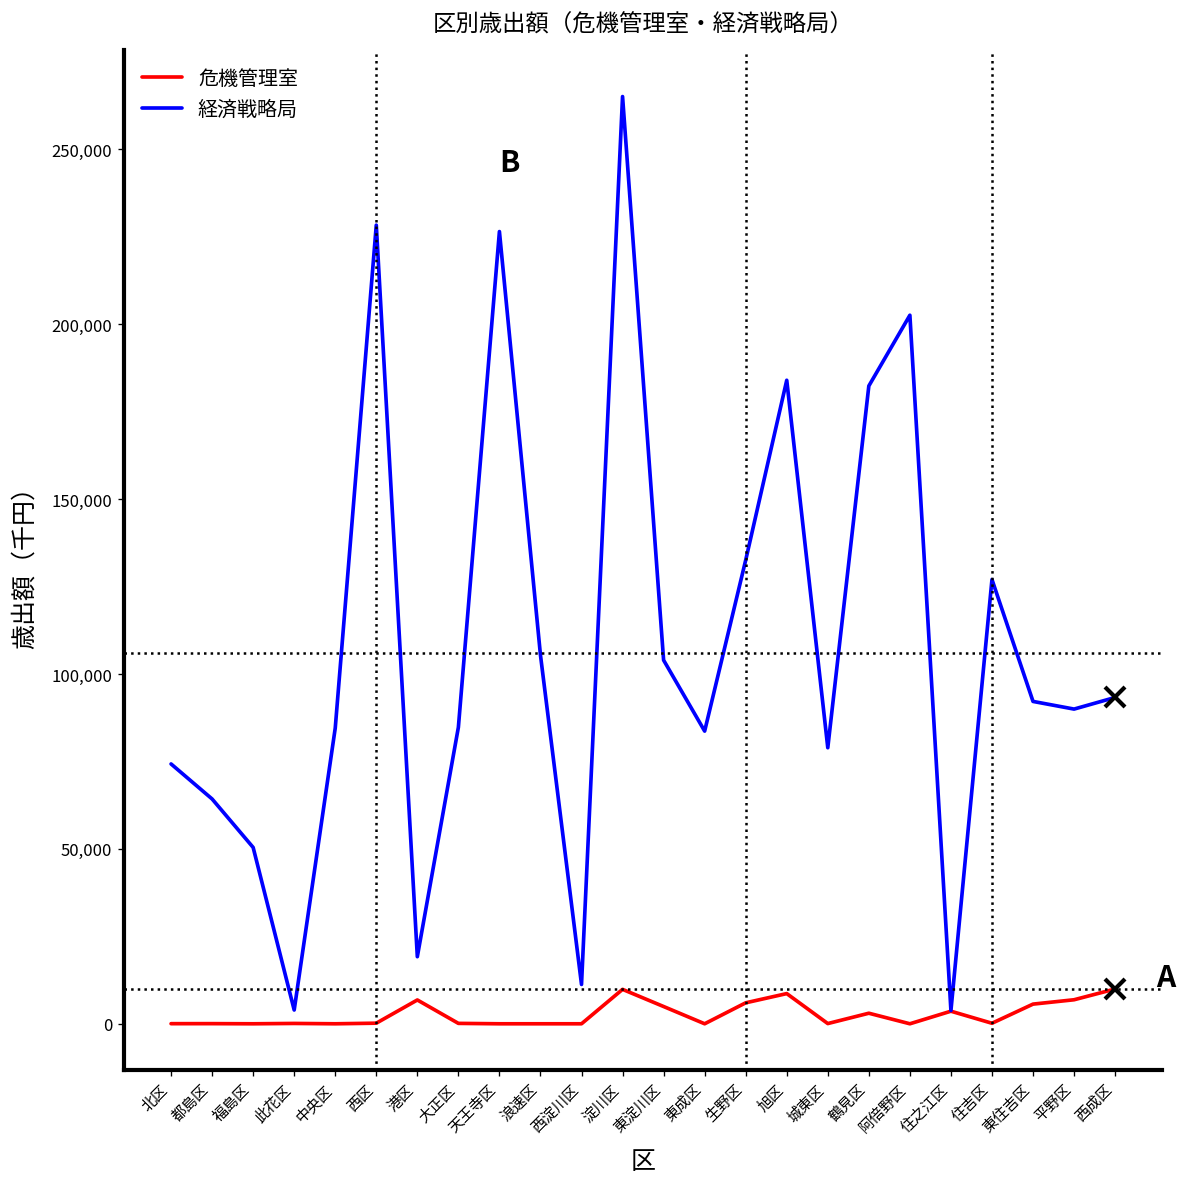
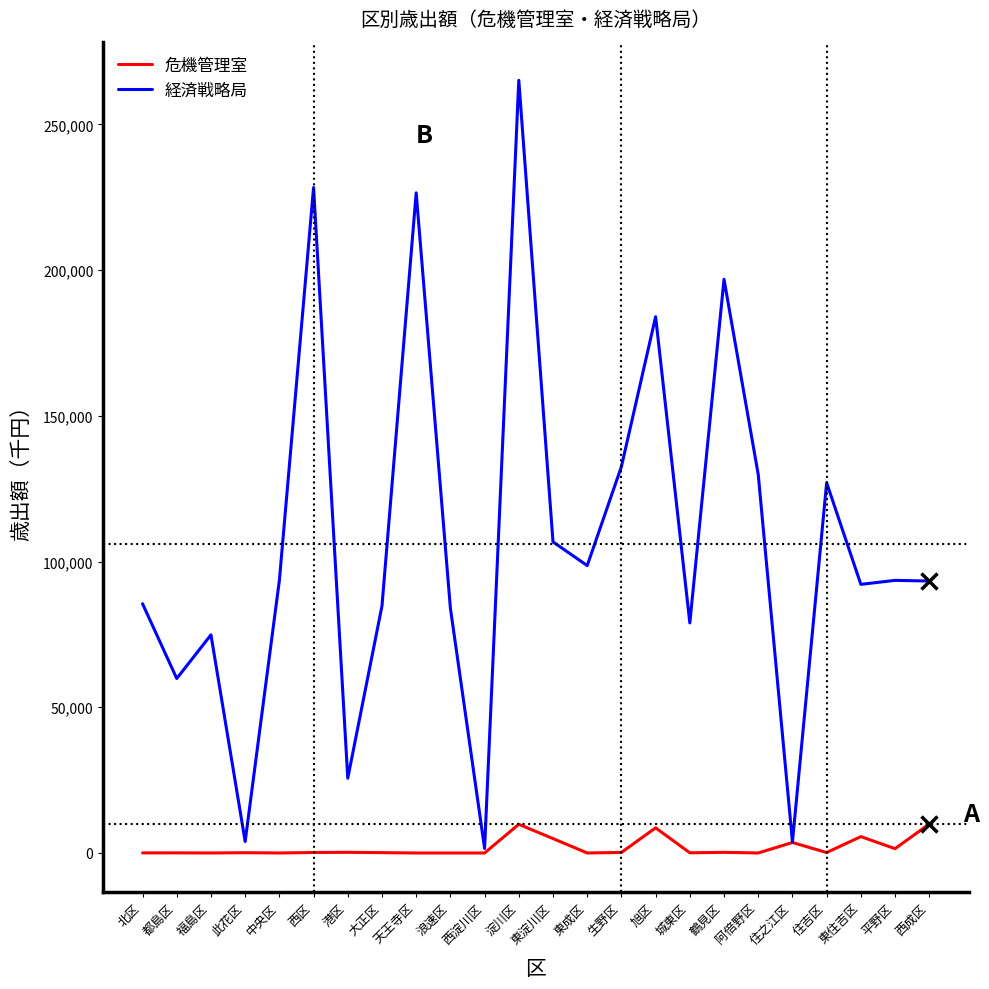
  {
    "危機管理室": {
      "北区": "0",
      "都島区": "0",
      "福島区": "0",
      "此花区": "0",
      "中央区": "0",
      "西区": "0",
-     "港区": "7,000",
+     "港区": "0",
      "大正区": "0",
      "天王寺区": "0",
      "浪速区": "0",
      "西淀川区": "0",
      "淀川区": "10,000",
      "東淀川区": "5,000",
      "東成区": "0",
-     "生野区": "6,000",
+     "生野区": "0",
      "旭区": "9,000",
      "城東区": "0",
-     "鶴見区": "3,000",
+     "鶴見区": "0",
      "阿倍野区": "0",
      "住吉区": "0",
      "東住吉区": "6,000",
-     "平野区": "7,000"
+     "平野区": "1,000"
    },
    "経済戦略局": {
-     "北区": "74,000",
-     "都島区": "64,000",
-     "福島区": "50,000",
+     "北区": "86,000",
+     "都島区": "60,000",
+     "福島区": "75,000",
      "此花区": "4,000",
-     "中央区": "85,000",
+     "中央区": "93,000",
      "西区": "228,000",
-     "港区": "19,000",
+     "港区": "26,000",
      "大正区": "85,000",
      "天王寺区": "227,000",
-     "浪速区": "105,000",
-     "西淀川区": "11,000",
+     "浪速区": "84,000",
+     "西淀川区": "2,000",
      "淀川区": "265,000",
-     "東淀川区": "104,000",
-     "東成区": "84,000",
+     "東淀川区": "107,000",
+     "東成区": "99,000",
      "生野区": "133,000",
      "旭区": "184,000",
      "城東区": "79,000",
-     "鶴見区": "182,000",
-     "阿倍野区": "203,000",
+     "鶴見区": "197,000",
+     "阿倍野区": "130,000",
      "住吉区": "127,000",
      "東住吉区": "92,000",
-     "平野区": "90,000"
+     "平野区": "94,000"
    }
  }
